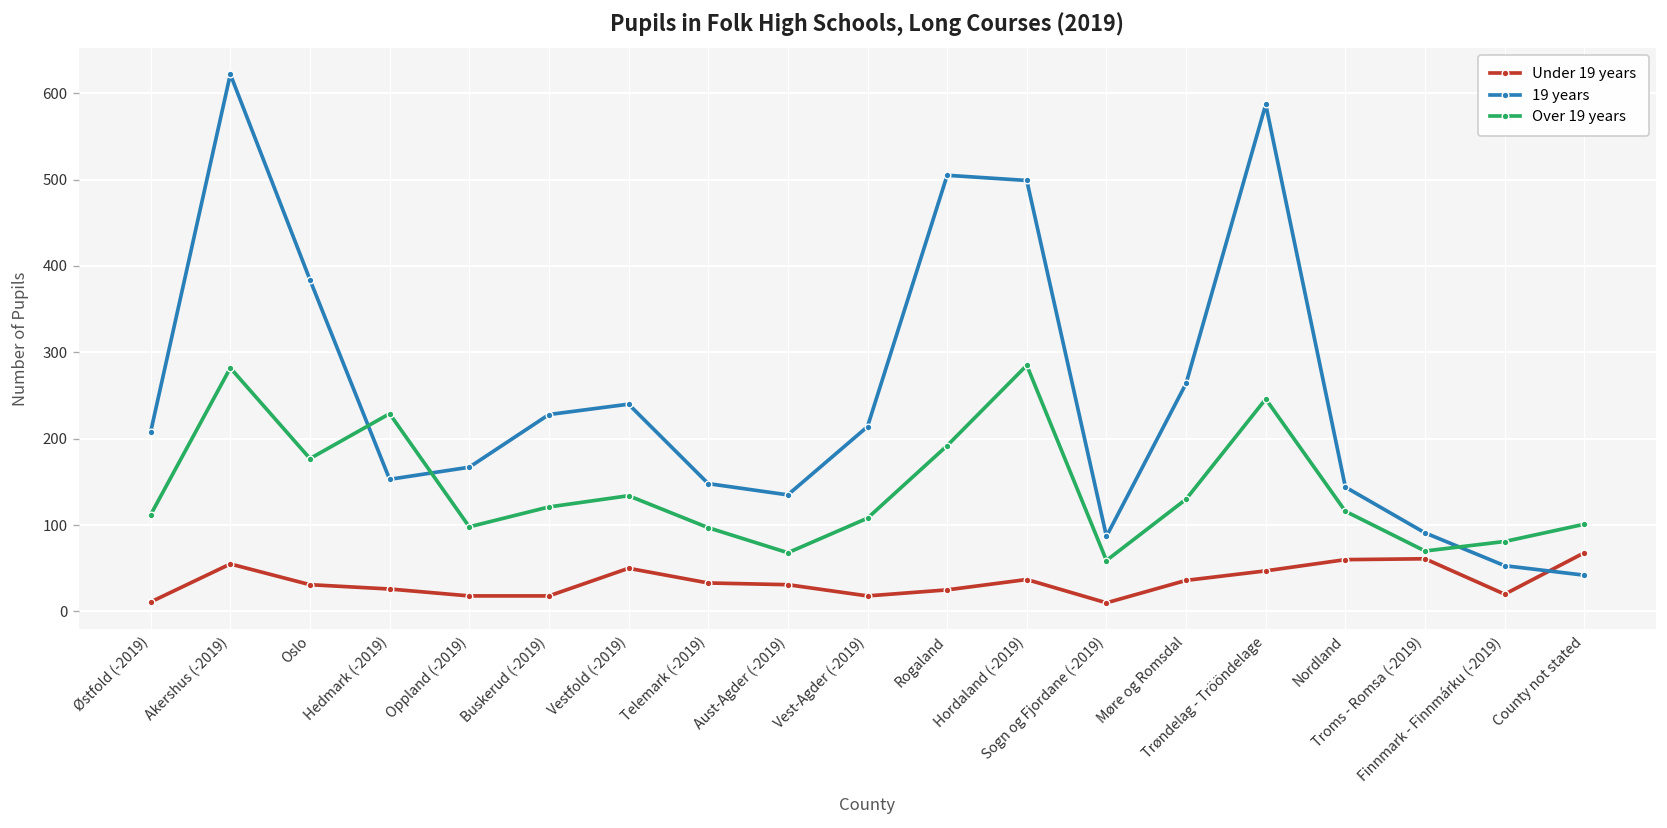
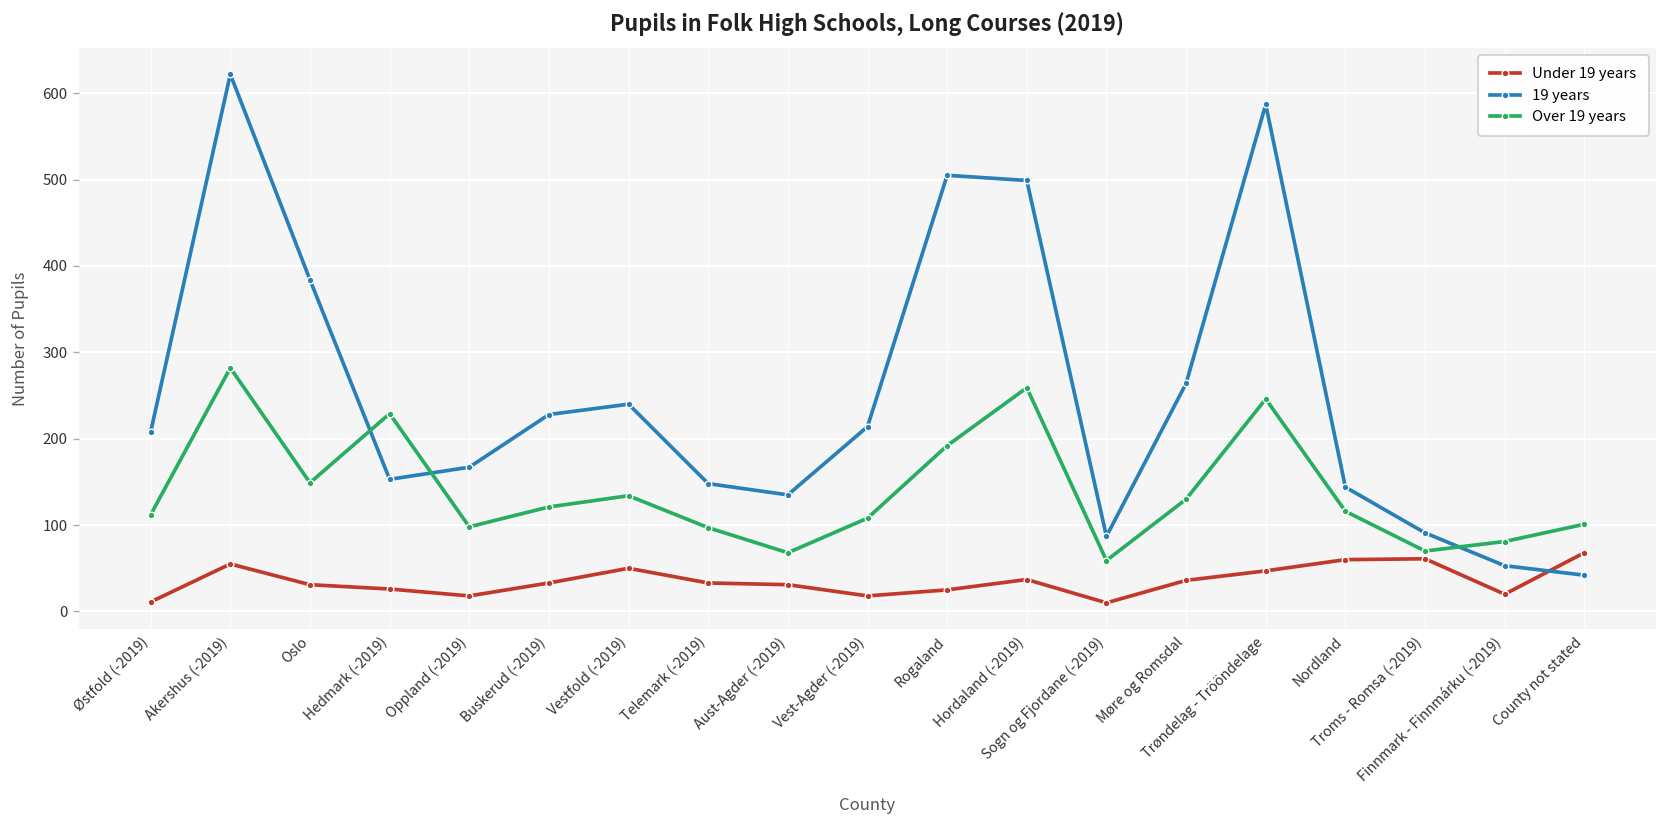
  {
    "Under 19 years": {
      "Østfold (-2019)": 10,
      "Akershus (-2019)": 60,
      "Oslo": 30,
      "Hedmark (-2019)": 30,
      "Oppland (-2019)": 20,
-     "Buskerud (-2019)": 20,
+     "Buskerud (-2019)": 30,
      "Vestfold (-2019)": 50,
      "Telemark (-2019)": 30,
      "Aust-Agder (-2019)": 30,
      "Vest-Agder (-2019)": 20,
      "Rogaland": 30,
      "Hordaland (-2019)": 40,
      "Sogn og Fjordane (-2019)": 10,
      "Møre og Romsdal": 40,
      "Trøndelag - Trööndelage": 50,
      "Nordland": 60,
      "Troms - Romsa (-2019)": 60,
      "Finnmark - Finnmárku (-2019)": 20,
      "County not stated": 70
    },
    "19 years": {
      "Østfold (-2019)": 210,
      "Akershus (-2019)": 620,
      "Oslo": 380,
      "Hedmark (-2019)": 150,
      "Oppland (-2019)": 170,
      "Buskerud (-2019)": 230,
      "Vestfold (-2019)": 240,
      "Telemark (-2019)": 150,
      "Aust-Agder (-2019)": 140,
      "Vest-Agder (-2019)": 210,
      "Rogaland": 510,
      "Hordaland (-2019)": 500,
      "Sogn og Fjordane (-2019)": 90,
      "Møre og Romsdal": 260,
      "Trøndelag - Trööndelage": 590,
      "Nordland": 140,
      "Troms - Romsa (-2019)": 90,
      "Finnmark - Finnmárku (-2019)": 50,
      "County not stated": 40
    },
    "Over 19 years": {
      "Østfold (-2019)": 110,
      "Akershus (-2019)": 280,
-     "Oslo": 180,
+     "Oslo": 150,
      "Hedmark (-2019)": 230,
      "Oppland (-2019)": 100,
      "Buskerud (-2019)": 120,
      "Vestfold (-2019)": 130,
      "Telemark (-2019)": 100,
      "Aust-Agder (-2019)": 70,
      "Vest-Agder (-2019)": 110,
      "Rogaland": 190,
-     "Hordaland (-2019)": 290,
+     "Hordaland (-2019)": 260,
      "Sogn og Fjordane (-2019)": 60,
      "Møre og Romsdal": 130,
      "Trøndelag - Trööndelage": 250,
      "Nordland": 120,
      "Troms - Romsa (-2019)": 70,
      "Finnmark - Finnmárku (-2019)": 80,
      "County not stated": 100
    }
  }
